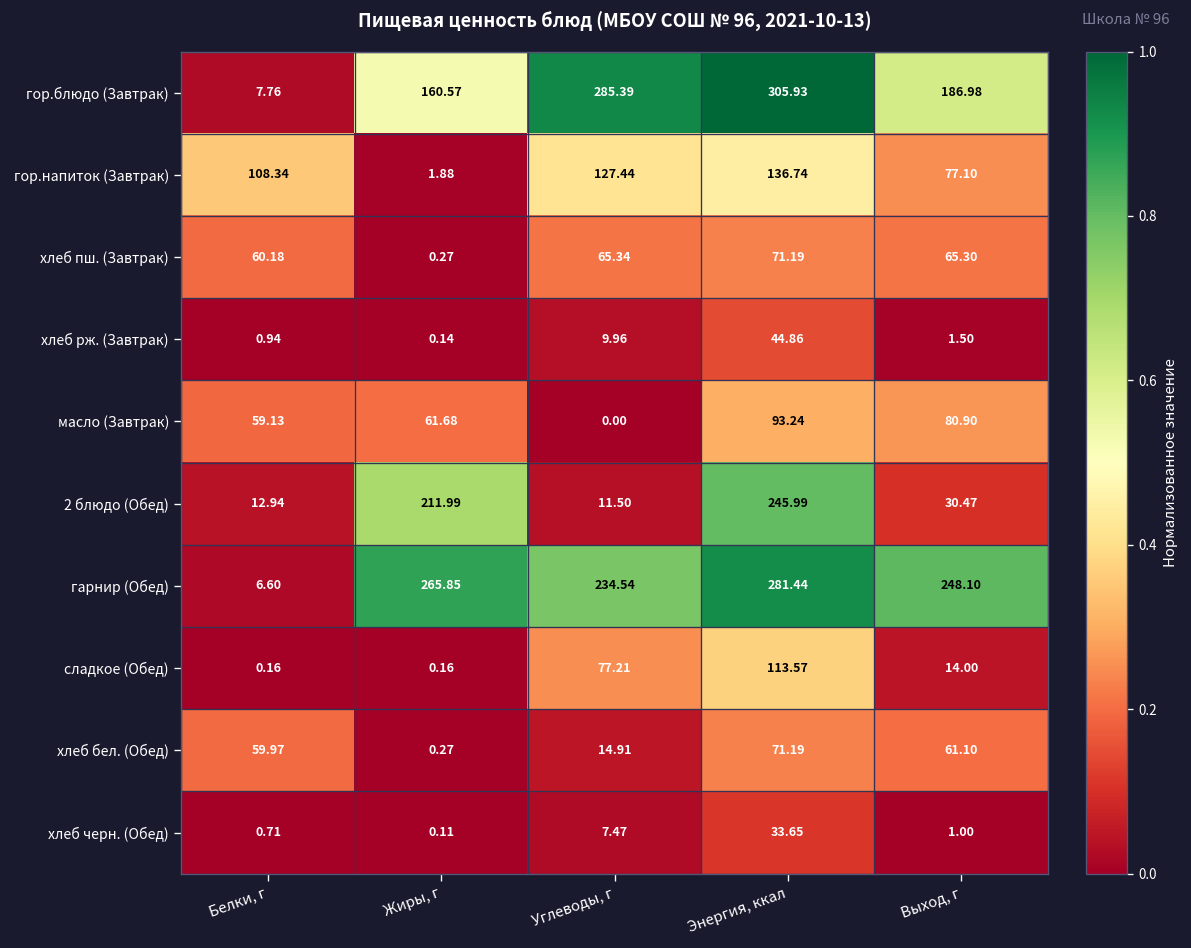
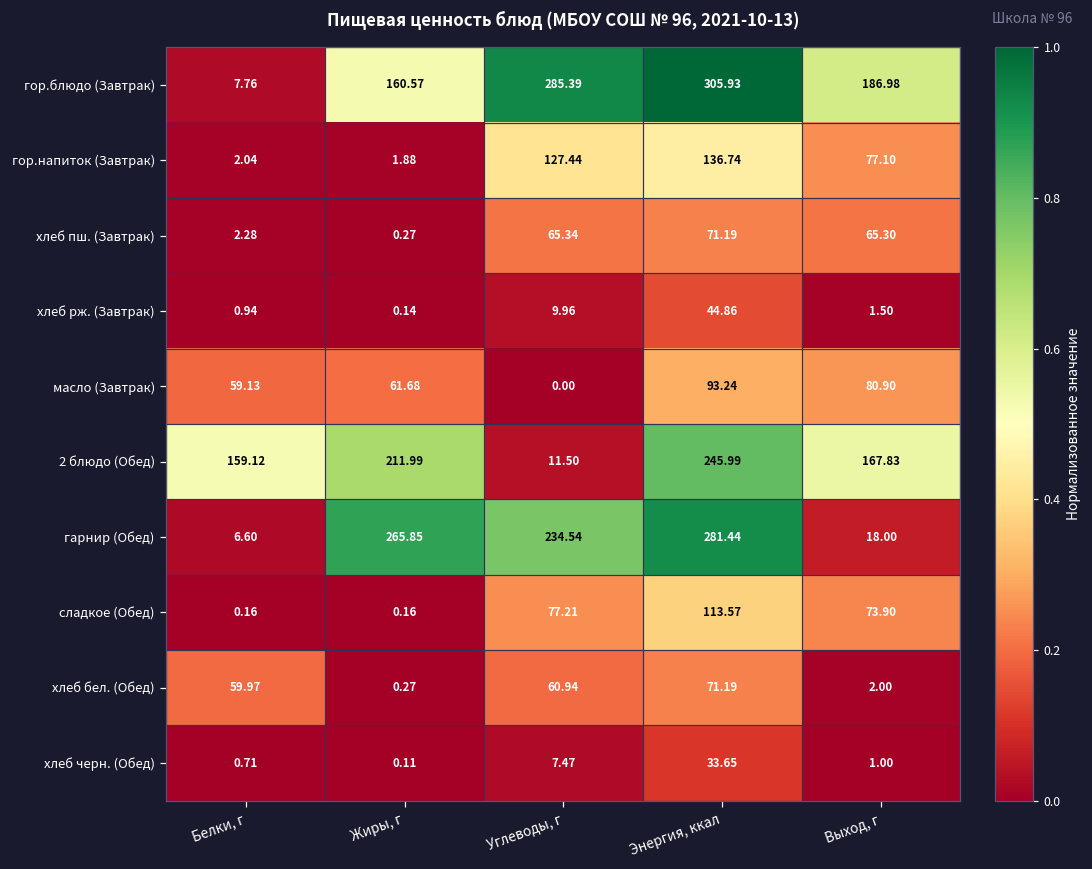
  {
    "гор.блюдо (Завтрак)": {
      "Белки, г": 7.76,
      "Жиры, г": 160.57,
      "Углеводы, г": 285.39,
      "Энергия, ккал": 305.93,
      "Выход, г": 186.98
    },
    "гор.напиток (Завтрак)": {
-     "Белки, г": 108.34,
+     "Белки, г": 2.04,
      "Жиры, г": 1.88,
      "Углеводы, г": 127.44,
      "Энергия, ккал": 136.74,
      "Выход, г": 77.10
    },
    "хлеб пш. (Завтрак)": {
-     "Белки, г": 60.18,
+     "Белки, г": 2.28,
      "Жиры, г": 0.27,
      "Углеводы, г": 65.34,
      "Энергия, ккал": 71.19,
      "Выход, г": 65.30
    },
    "хлеб рж. (Завтрак)": {
      "Белки, г": 0.94,
      "Жиры, г": 0.14,
      "Углеводы, г": 9.96,
      "Энергия, ккал": 44.86,
      "Выход, г": 1.50
    },
    "масло (Завтрак)": {
      "Белки, г": 59.13,
      "Жиры, г": 61.68,
      "Углеводы, г": 0.00,
      "Энергия, ккал": 93.24,
      "Выход, г": 80.90
    },
    "2 блюдо (Обед)": {
-     "Белки, г": 12.94,
+     "Белки, г": 159.12,
      "Жиры, г": 211.99,
      "Углеводы, г": 11.50,
      "Энергия, ккал": 245.99,
-     "Выход, г": 30.47
+     "Выход, г": 167.83
    },
    "гарнир (Обед)": {
      "Белки, г": 6.60,
      "Жиры, г": 265.85,
      "Углеводы, г": 234.54,
      "Энергия, ккал": 281.44,
-     "Выход, г": 248.10
+     "Выход, г": 18.00
    },
    "сладкое (Обед)": {
      "Белки, г": 0.16,
      "Жиры, г": 0.16,
      "Углеводы, г": 77.21,
      "Энергия, ккал": 113.57,
-     "Выход, г": 14.00
+     "Выход, г": 73.90
    },
    "хлеб бел. (Обед)": {
      "Белки, г": 59.97,
      "Жиры, г": 0.27,
-     "Углеводы, г": 14.91,
+     "Углеводы, г": 60.94,
      "Энергия, ккал": 71.19,
-     "Выход, г": 61.10
+     "Выход, г": 2.00
    },
    "хлеб черн. (Обед)": {
      "Белки, г": 0.71,
      "Жиры, г": 0.11,
      "Углеводы, г": 7.47,
      "Энергия, ккал": 33.65,
      "Выход, г": 1.00
    }
  }
